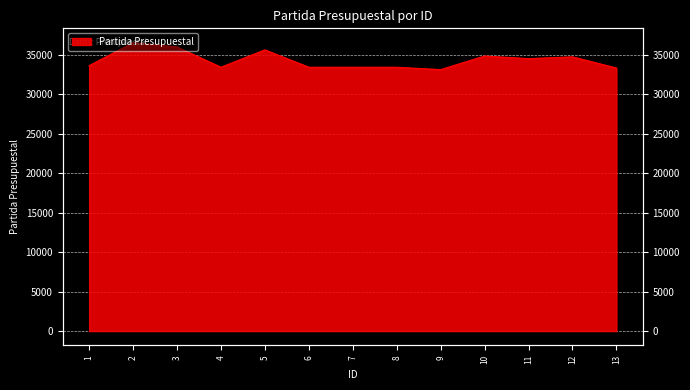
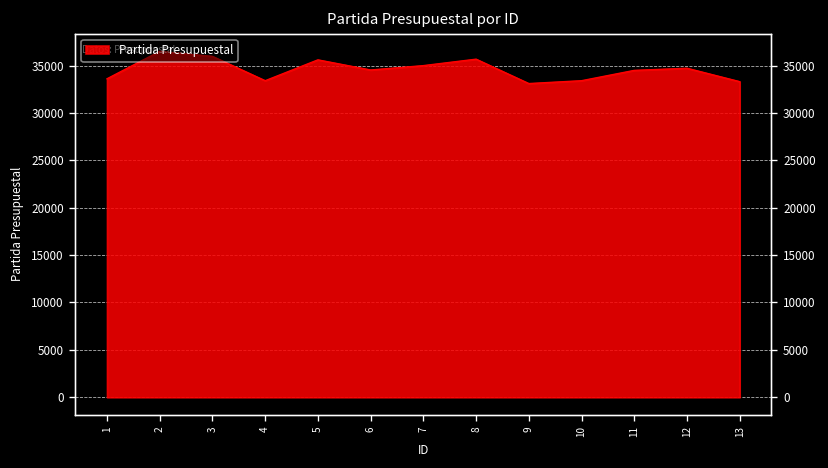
  {
    "1": 34000,
    "4": 33000,
    "5": 36000,
-   "6": 33000,
-   "7": 33000,
-   "8": 33000,
+   "6": 35000,
+   "7": 35000,
+   "8": 36000,
    "9": 33000,
-   "10": 35000,
+   "10": 33000,
    "11": 34000,
    "12": 35000,
    "13": 33000
  }
